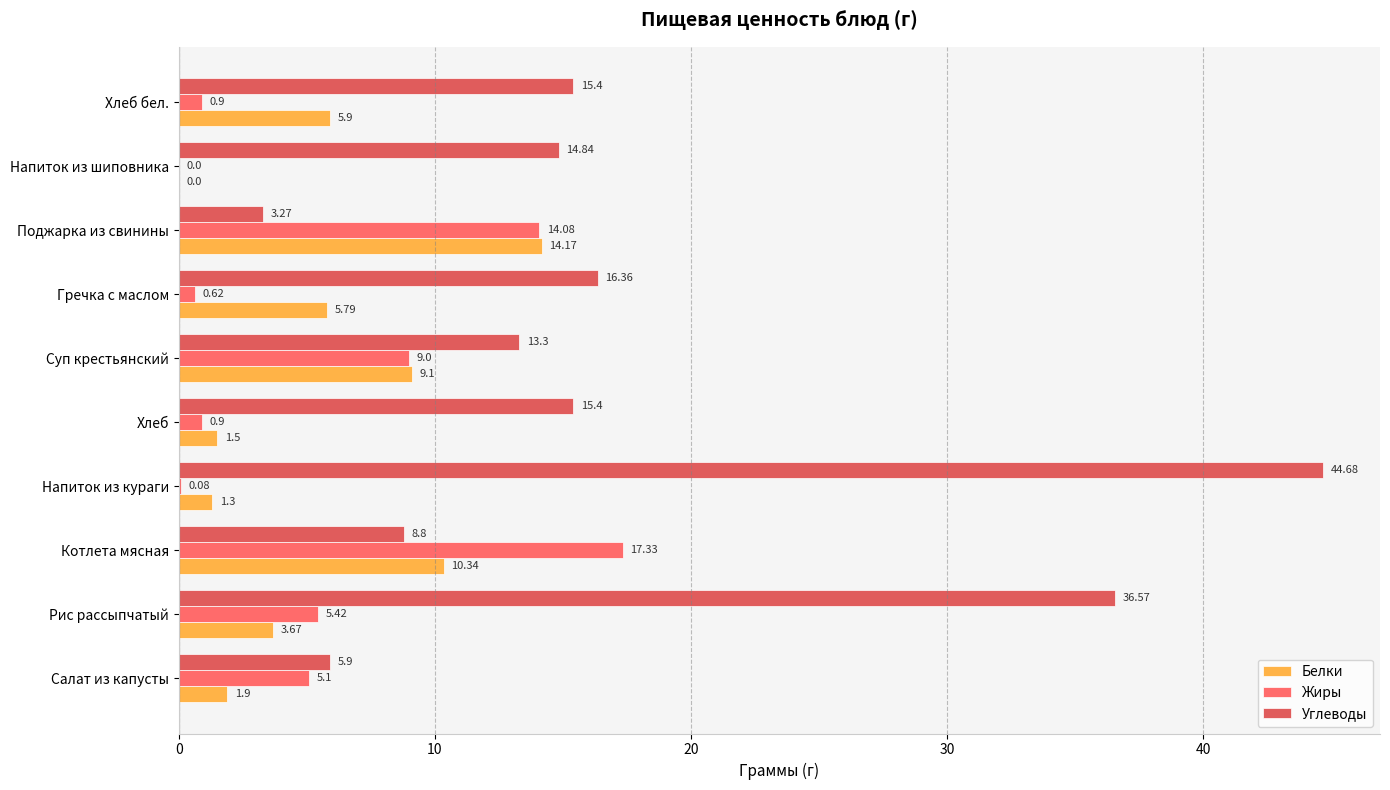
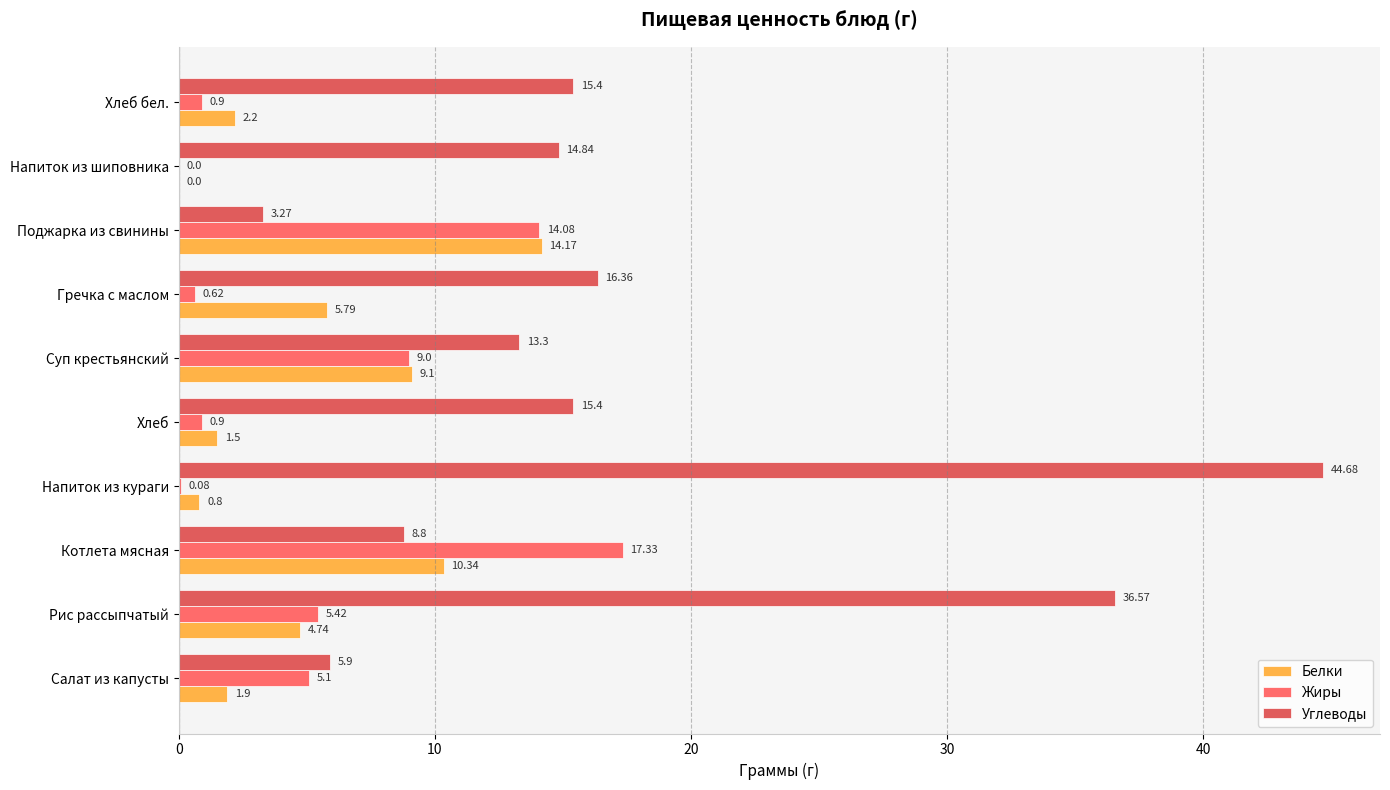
  {
    "Белки": {
-     "Хлеб бел.": 5.9,
+     "Хлеб бел.": 2.2,
      "Напиток из шиповника": 0.0,
      "Поджарка из свинины": 14.17,
      "Гречка с маслом": 5.79,
      "Суп крестьянский": 9.1,
      "Хлеб": 1.5,
-     "Напиток из кураги": 1.3,
+     "Напиток из кураги": 0.8,
      "Котлета мясная": 10.34,
-     "Рис рассыпчатый": 3.67,
+     "Рис рассыпчатый": 4.74,
      "Салат из капусты": 1.9
    }
  }
